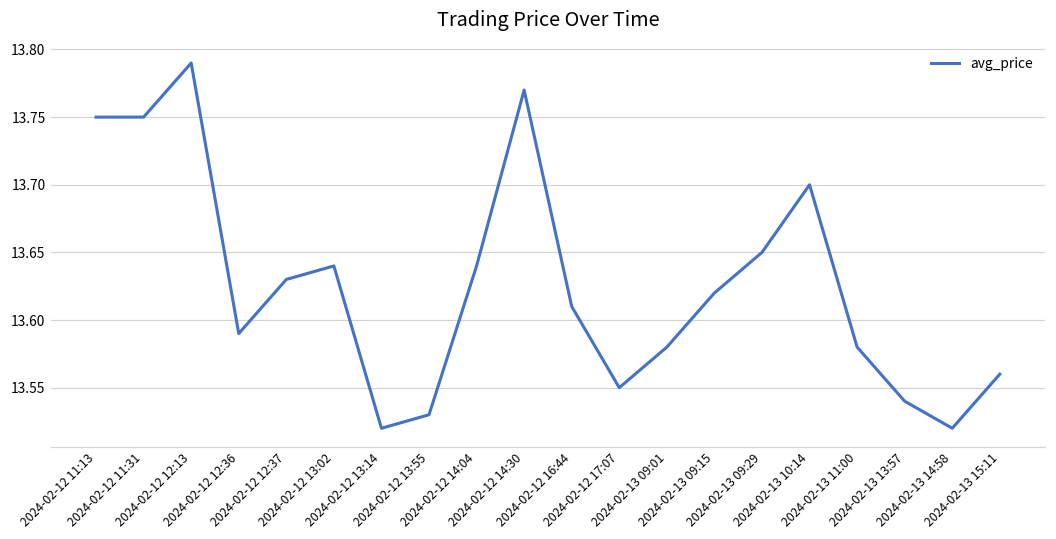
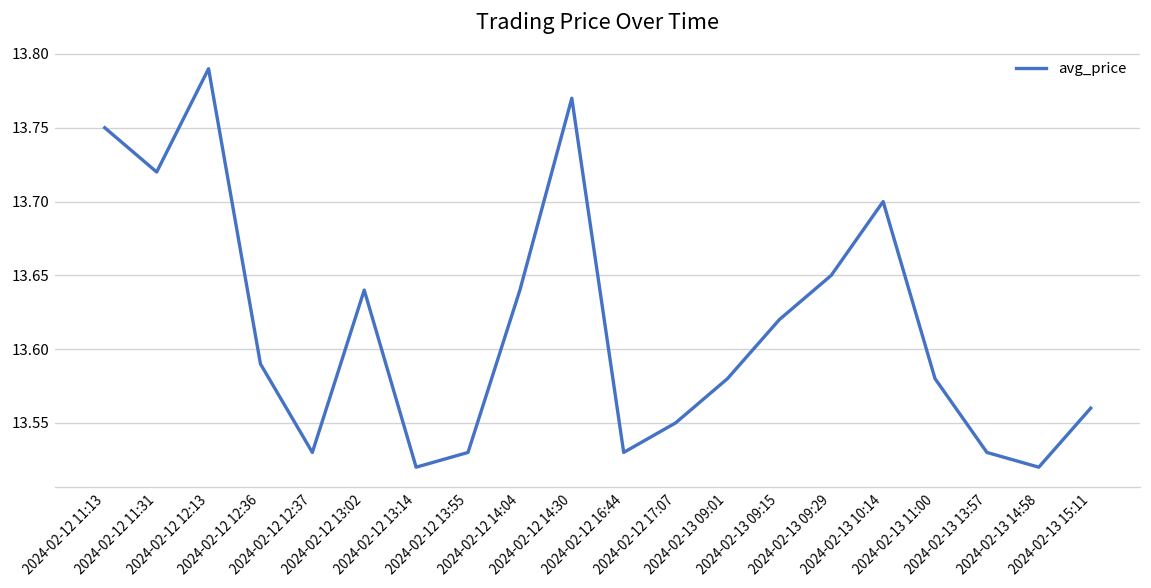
  {
    "2024-02-12 11:13": 13.75,
-   "2024-02-12 11:31": 13.75,
+   "2024-02-12 11:31": 13.72,
    "2024-02-12 12:13": 13.79,
    "2024-02-12 12:36": 13.59,
-   "2024-02-12 12:37": 13.63,
+   "2024-02-12 12:37": 13.53,
    "2024-02-12 13:02": 13.64,
    "2024-02-12 13:14": 13.52,
    "2024-02-12 13:55": 13.53,
    "2024-02-12 14:04": 13.64,
    "2024-02-12 14:30": 13.77,
-   "2024-02-12 16:44": 13.61,
+   "2024-02-12 16:44": 13.53,
    "2024-02-12 17:07": 13.55,
    "2024-02-13 09:01": 13.58,
    "2024-02-13 09:15": 13.62,
    "2024-02-13 09:29": 13.65,
    "2024-02-13 10:14": 13.70,
    "2024-02-13 11:00": 13.58,
-   "2024-02-13 13:57": 13.54,
+   "2024-02-13 13:57": 13.53,
    "2024-02-13 14:58": 13.52,
    "2024-02-13 15:11": 13.56
  }
